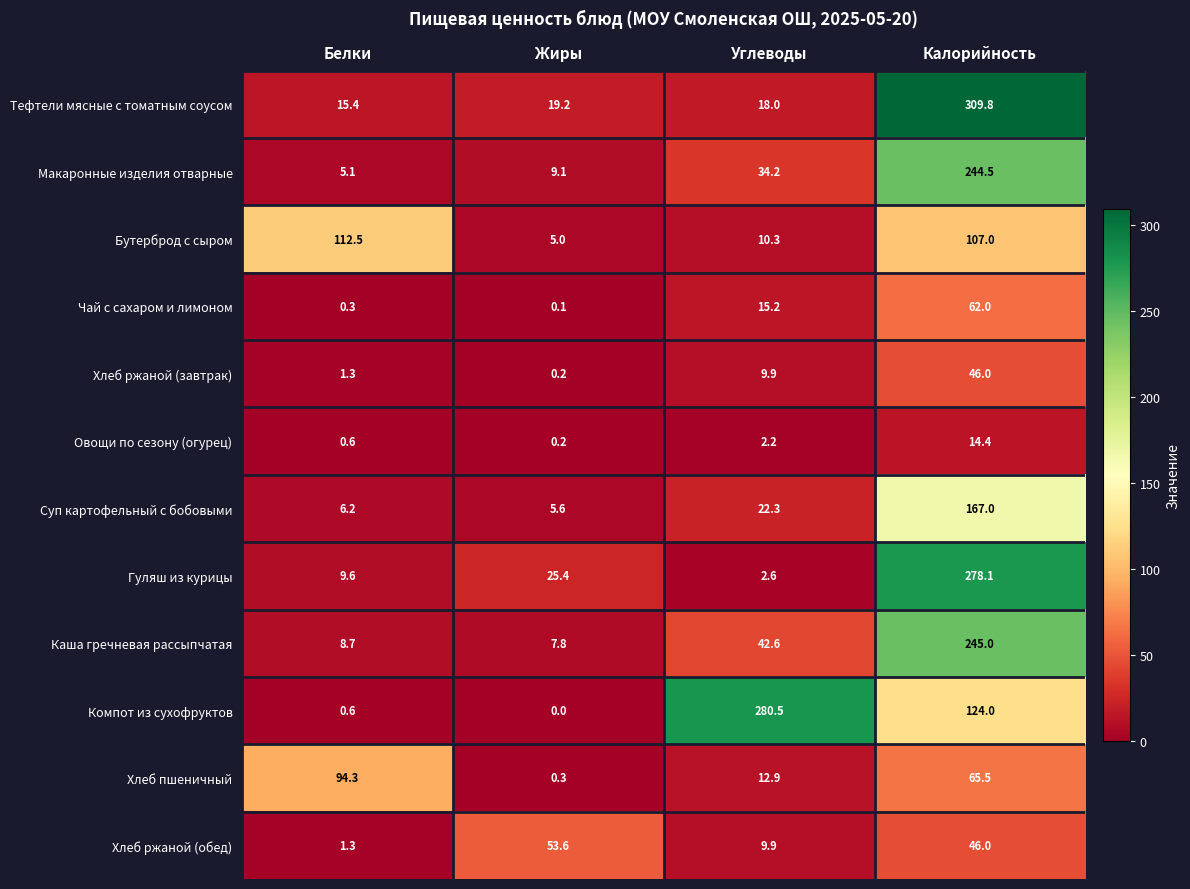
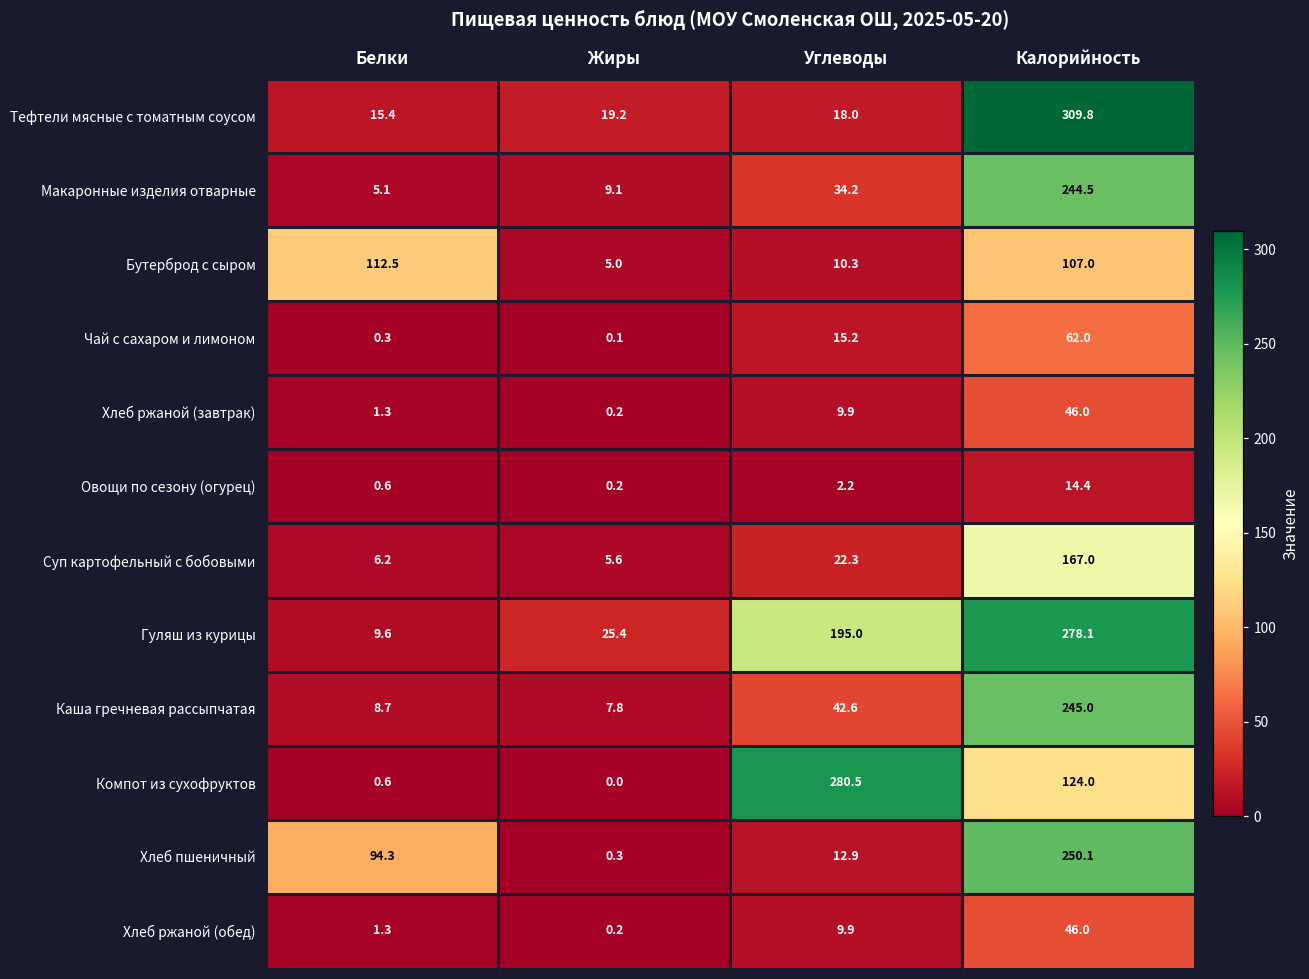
  {
    "Тефтели мясные с томатным соусом": {
      "Белки": 15.4,
      "Жиры": 19.2,
      "Углеводы": 18.0,
      "Калорийность": 309.8
    },
    "Макаронные изделия отварные": {
      "Белки": 5.1,
      "Жиры": 9.1,
      "Углеводы": 34.2,
      "Калорийность": 244.5
    },
    "Бутерброд с сыром": {
      "Белки": 112.5,
      "Жиры": 5.0,
      "Углеводы": 10.3,
      "Калорийность": 107.0
    },
    "Чай с сахаром и лимоном": {
      "Белки": 0.3,
      "Жиры": 0.1,
      "Углеводы": 15.2,
      "Калорийность": 62.0
    },
    "Хлеб ржаной (завтрак)": {
      "Белки": 1.3,
      "Жиры": 0.2,
      "Углеводы": 9.9,
      "Калорийность": 46.0
    },
    "Овощи по сезону (огурец)": {
      "Белки": 0.6,
      "Жиры": 0.2,
      "Углеводы": 2.2,
      "Калорийность": 14.4
    },
    "Суп картофельный с бобовыми": {
      "Белки": 6.2,
      "Жиры": 5.6,
      "Углеводы": 22.3,
      "Калорийность": 167.0
    },
    "Гуляш из курицы": {
      "Белки": 9.6,
      "Жиры": 25.4,
-     "Углеводы": 2.6,
+     "Углеводы": 195.0,
      "Калорийность": 278.1
    },
    "Каша гречневая рассыпчатая": {
      "Белки": 8.7,
      "Жиры": 7.8,
      "Углеводы": 42.6,
      "Калорийность": 245.0
    },
    "Компот из сухофруктов": {
      "Белки": 0.6,
      "Жиры": 0.0,
      "Углеводы": 280.5,
      "Калорийность": 124.0
    },
    "Хлеб пшеничный": {
      "Белки": 94.3,
      "Жиры": 0.3,
      "Углеводы": 12.9,
-     "Калорийность": 65.5
+     "Калорийность": 250.1
    },
    "Хлеб ржаной (обед)": {
      "Белки": 1.3,
-     "Жиры": 53.6,
+     "Жиры": 0.2,
      "Углеводы": 9.9,
      "Калорийность": 46.0
    }
  }
